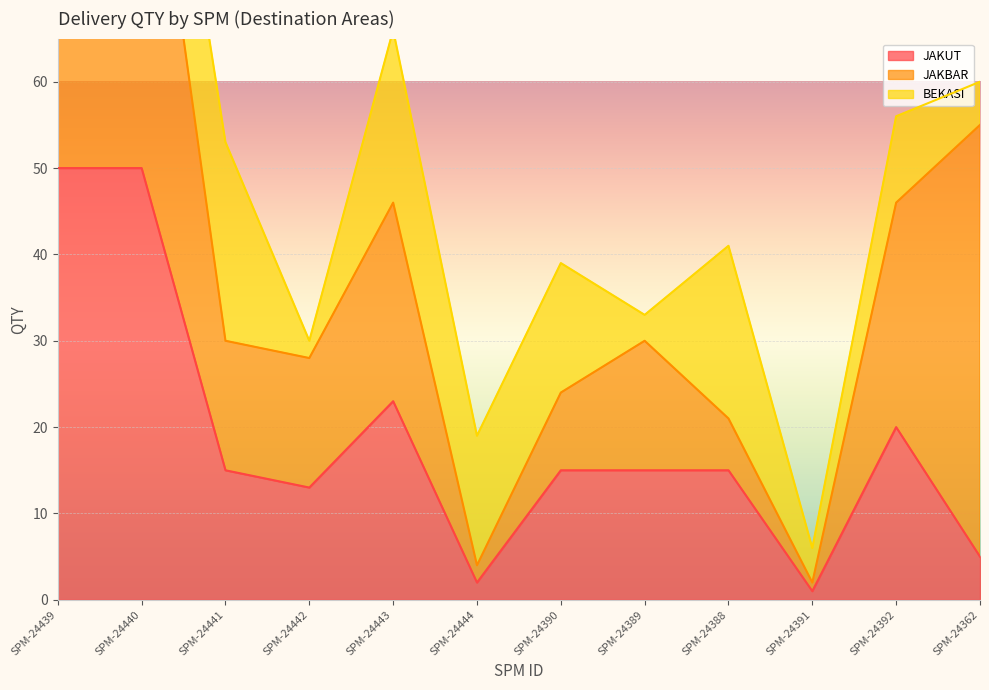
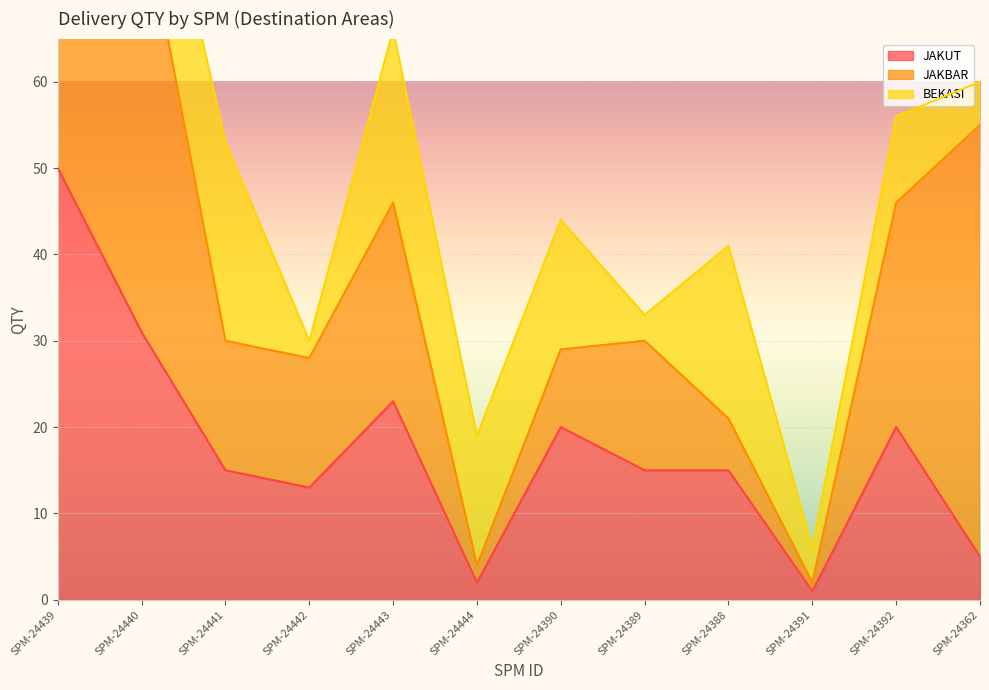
  {
    "JAKUT": {
      "SPM-24439": 50,
-     "SPM-24440": 50,
+     "SPM-24440": 31,
      "SPM-24441": 15,
      "SPM-24442": 13,
      "SPM-24443": 23,
      "SPM-24444": 2,
-     "SPM-24390": 15,
+     "SPM-24390": 20,
      "SPM-24389": 15,
      "SPM-24388": 15,
      "SPM-24391": 1,
      "SPM-24392": 20,
      "SPM-24362": 5
    },
    "JAKBAR": {
      "SPM-24441": 15,
      "SPM-24442": 15,
      "SPM-24443": 23,
      "SPM-24444": 2,
      "SPM-24390": 9,
      "SPM-24389": 15,
      "SPM-24388": 6,
      "SPM-24391": 1,
      "SPM-24392": 26,
      "SPM-24362": 50
    },
    "BEKASI": {
      "SPM-24441": 23,
      "SPM-24442": 2,
      "SPM-24444": 15,
      "SPM-24390": 15,
      "SPM-24389": 3,
      "SPM-24388": 20,
      "SPM-24391": 4,
      "SPM-24392": 10,
      "SPM-24362": 5
    }
  }
